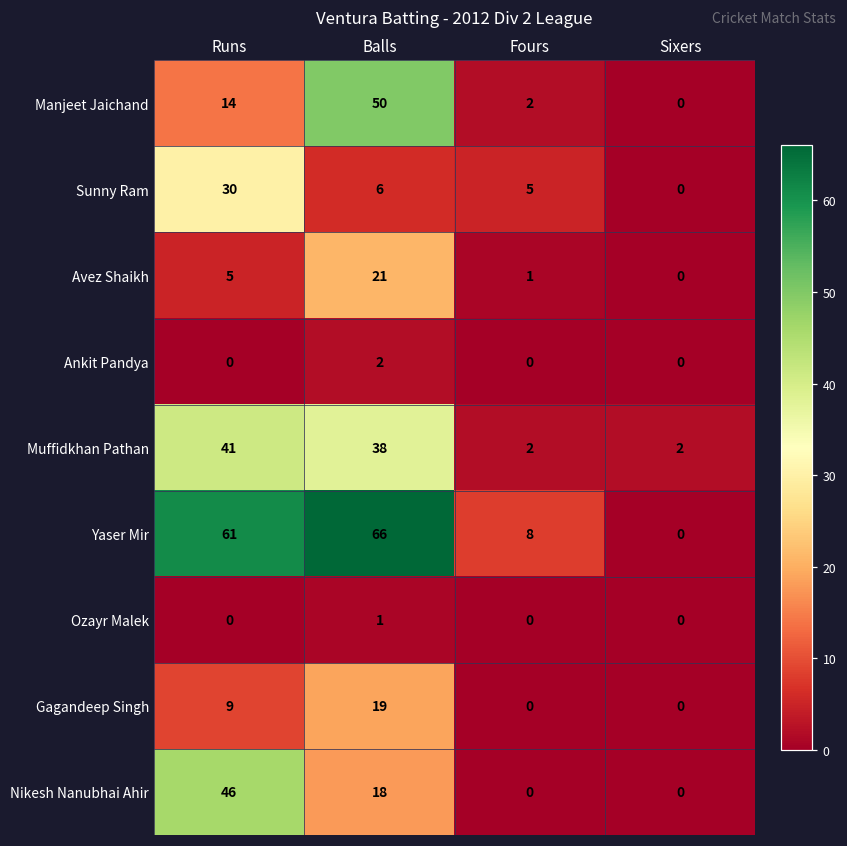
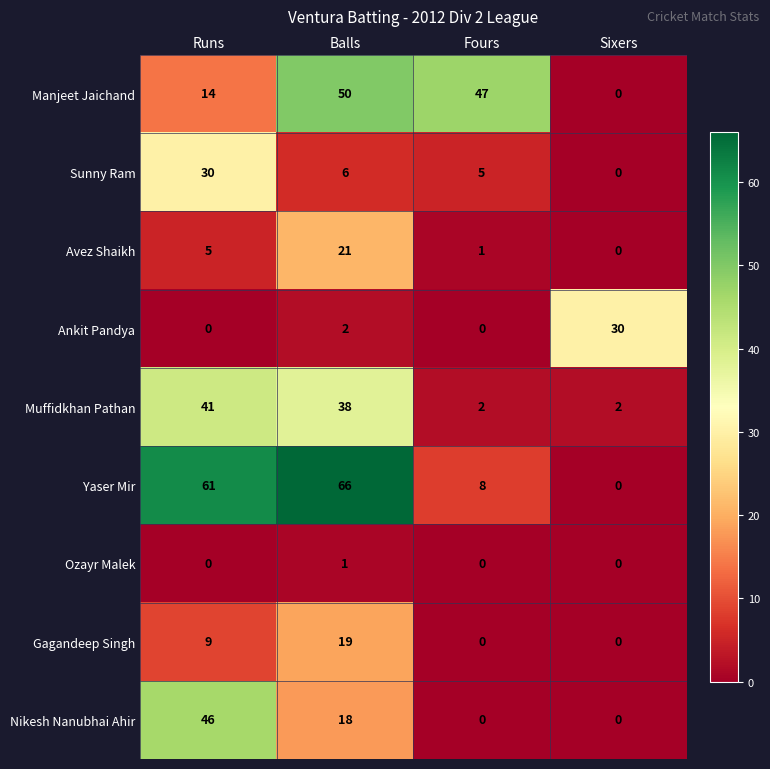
  {
    "Manjeet Jaichand": {
      "Runs": 14,
      "Balls": 50,
-     "Fours": 2,
+     "Fours": 47,
      "Sixers": 0
    },
    "Sunny Ram": {
      "Runs": 30,
      "Balls": 6,
      "Fours": 5,
      "Sixers": 0
    },
    "Avez Shaikh": {
      "Runs": 5,
      "Balls": 21,
      "Fours": 1,
      "Sixers": 0
    },
    "Ankit Pandya": {
      "Runs": 0,
      "Balls": 2,
      "Fours": 0,
-     "Sixers": 0
+     "Sixers": 30
    },
    "Muffidkhan Pathan": {
      "Runs": 41,
      "Balls": 38,
      "Fours": 2,
      "Sixers": 2
    },
    "Yaser Mir": {
      "Runs": 61,
      "Balls": 66,
      "Fours": 8,
      "Sixers": 0
    },
    "Ozayr Malek": {
      "Runs": 0,
      "Balls": 1,
      "Fours": 0,
      "Sixers": 0
    },
    "Gagandeep Singh": {
      "Runs": 9,
      "Balls": 19,
      "Fours": 0,
      "Sixers": 0
    },
    "Nikesh Nanubhai Ahir": {
      "Runs": 46,
      "Balls": 18,
      "Fours": 0,
      "Sixers": 0
    }
  }
